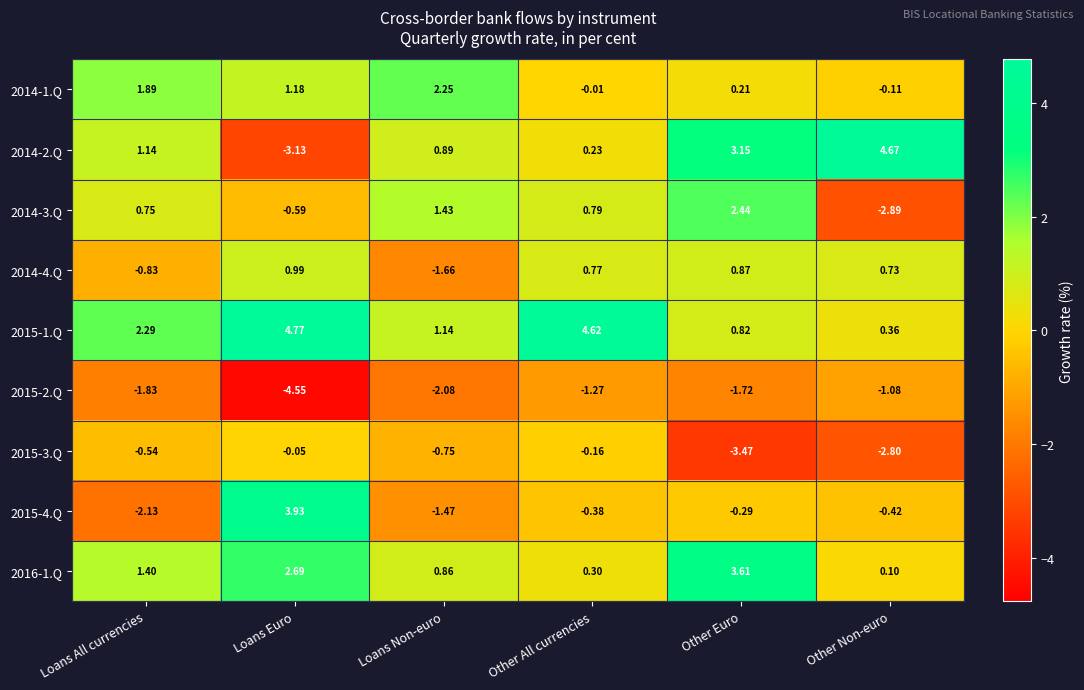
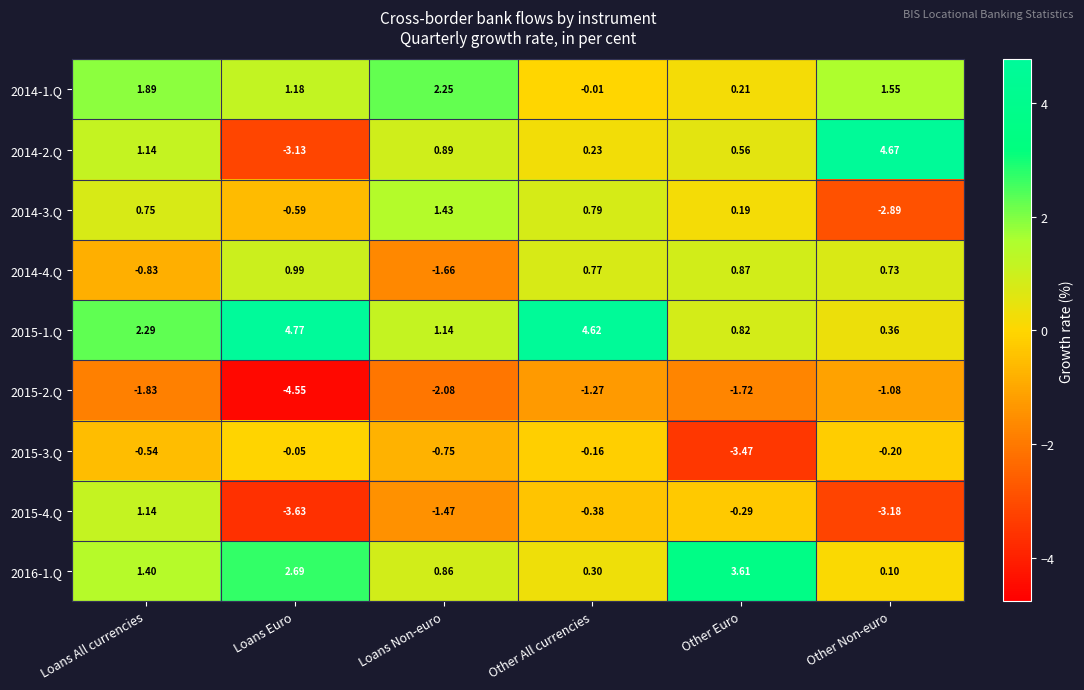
  {
    "2014-1.Q": {
      "Loans All currencies": 1.89,
      "Loans Euro": 1.18,
      "Loans Non-euro": 2.25,
      "Other All currencies": -0.01,
      "Other Euro": 0.21,
-     "Other Non-euro": -0.11
+     "Other Non-euro": 1.55
    },
    "2014-2.Q": {
      "Loans All currencies": 1.14,
      "Loans Euro": -3.13,
      "Loans Non-euro": 0.89,
      "Other All currencies": 0.23,
-     "Other Euro": 3.15,
+     "Other Euro": 0.56,
      "Other Non-euro": 4.67
    },
    "2014-3.Q": {
      "Loans All currencies": 0.75,
      "Loans Euro": -0.59,
      "Loans Non-euro": 1.43,
      "Other All currencies": 0.79,
-     "Other Euro": 2.44,
+     "Other Euro": 0.19,
      "Other Non-euro": -2.89
    },
    "2014-4.Q": {
      "Loans All currencies": -0.83,
      "Loans Euro": 0.99,
      "Loans Non-euro": -1.66,
      "Other All currencies": 0.77,
      "Other Euro": 0.87,
      "Other Non-euro": 0.73
    },
    "2015-1.Q": {
      "Loans All currencies": 2.29,
      "Loans Euro": 4.77,
      "Loans Non-euro": 1.14,
      "Other All currencies": 4.62,
      "Other Euro": 0.82,
      "Other Non-euro": 0.36
    },
    "2015-2.Q": {
      "Loans All currencies": -1.83,
      "Loans Euro": -4.55,
      "Loans Non-euro": -2.08,
      "Other All currencies": -1.27,
      "Other Euro": -1.72,
      "Other Non-euro": -1.08
    },
    "2015-3.Q": {
      "Loans All currencies": -0.54,
      "Loans Euro": -0.05,
      "Loans Non-euro": -0.75,
      "Other All currencies": -0.16,
      "Other Euro": -3.47,
-     "Other Non-euro": -2.80
+     "Other Non-euro": -0.20
    },
    "2015-4.Q": {
-     "Loans All currencies": -2.13,
-     "Loans Euro": 3.93,
+     "Loans All currencies": 1.14,
+     "Loans Euro": -3.63,
      "Loans Non-euro": -1.47,
      "Other All currencies": -0.38,
      "Other Euro": -0.29,
-     "Other Non-euro": -0.42
+     "Other Non-euro": -3.18
    },
    "2016-1.Q": {
      "Loans All currencies": 1.40,
      "Loans Euro": 2.69,
      "Loans Non-euro": 0.86,
      "Other All currencies": 0.30,
      "Other Euro": 3.61,
      "Other Non-euro": 0.10
    }
  }
